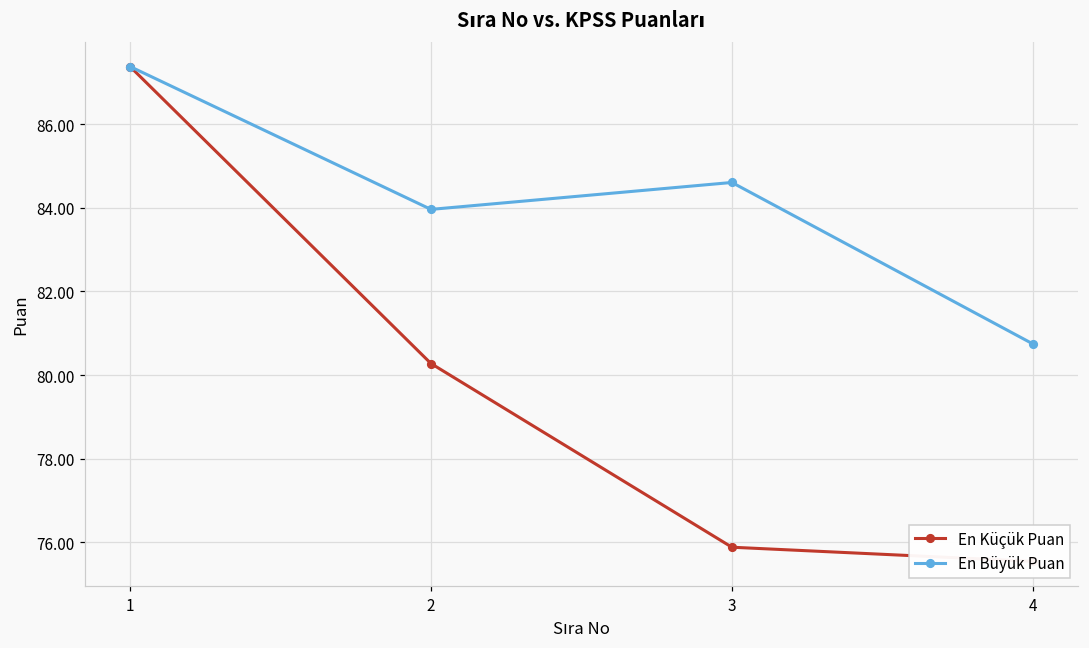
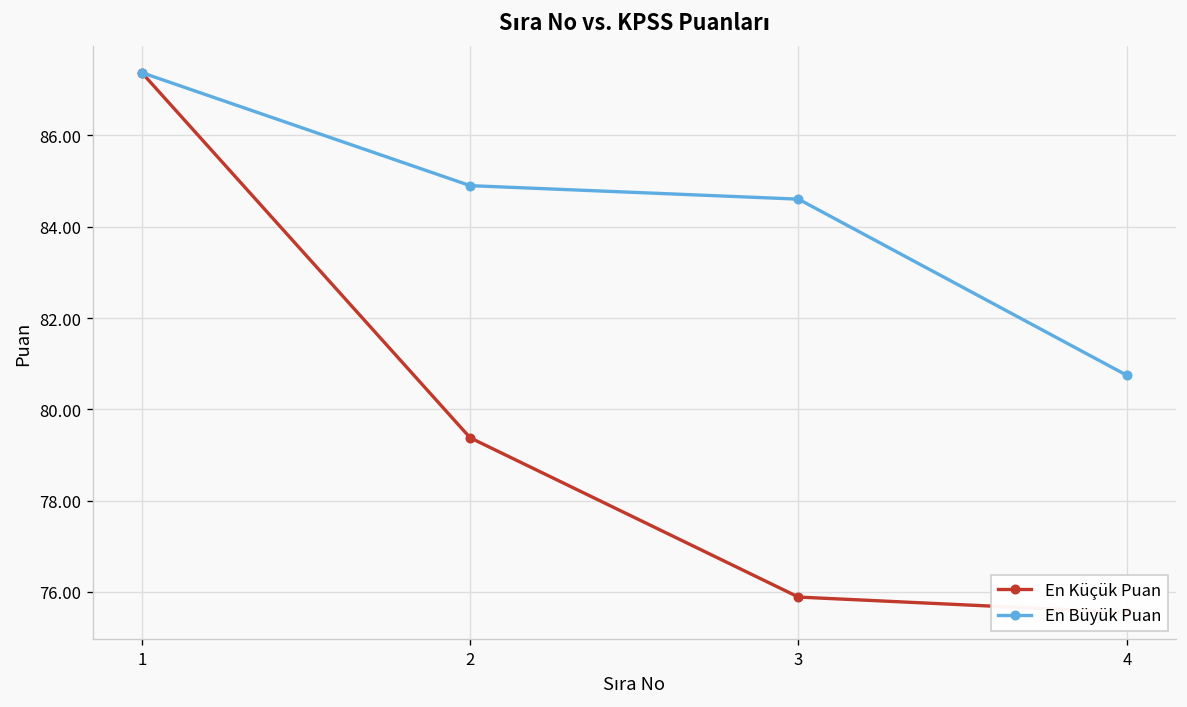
  {
    "En Küçük Puan": {
-     "2": 80.3,
+     "2": 79.4,
      "3": 75.9
    },
    "En Büyük Puan": {
-     "2": 84.0,
+     "2": 84.9,
      "3": 84.6,
      "4": 80.7
    }
  }
